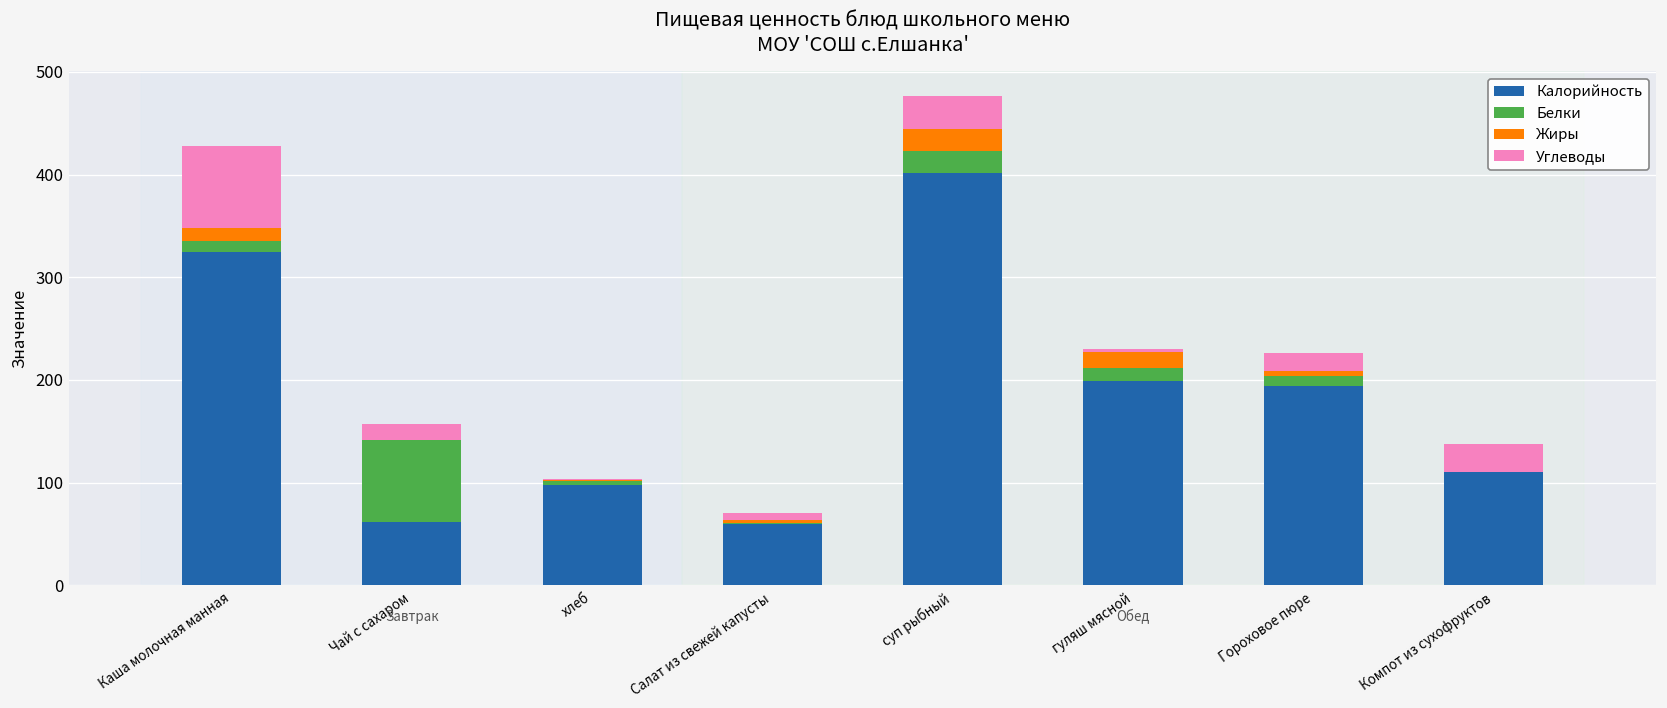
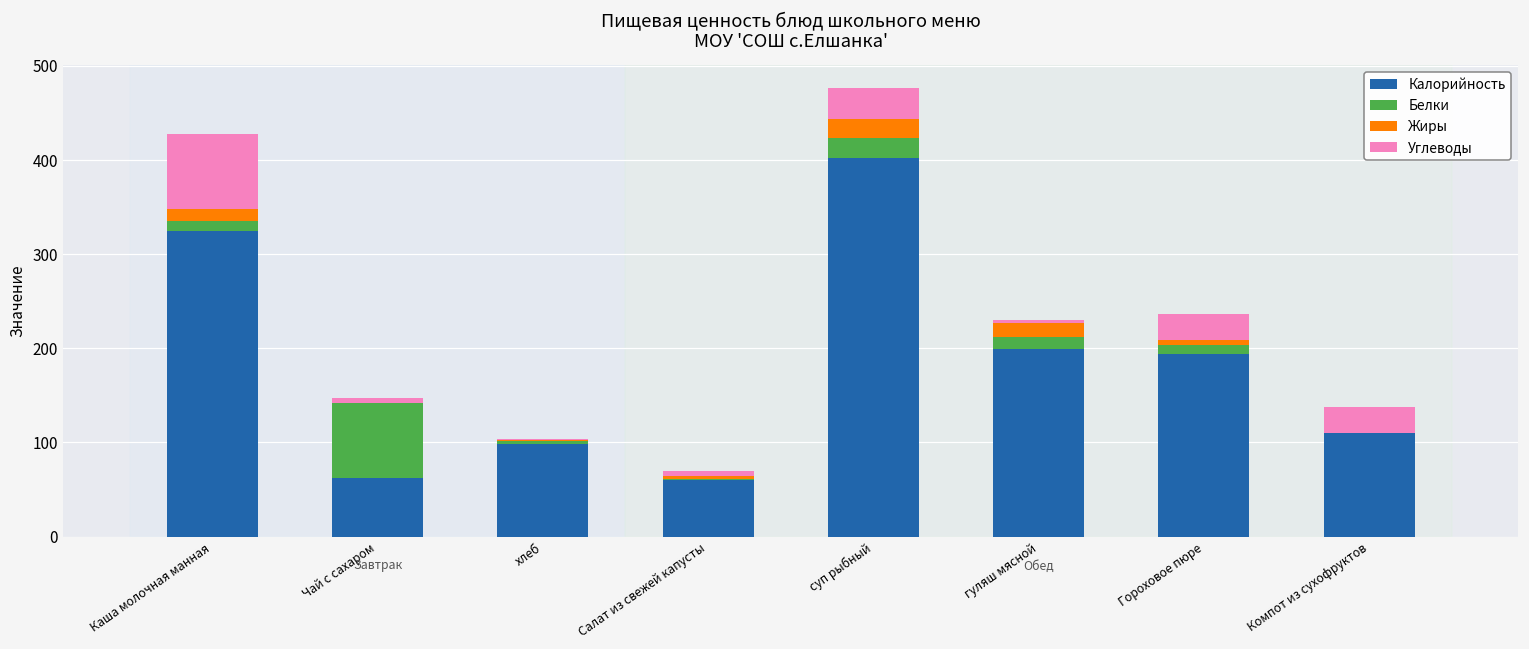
  {
    "Калорийность": {
      "Каша молочная манная": 330,
      "Чай с сахаром": 60,
      "хлеб": 100,
      "Салат из свежей капусты": 60,
      "суп рыбный": 400,
      "гуляш мясной": 200,
      "Гороховое пюре": 190,
      "Компот из сухофруктов": 110
    },
    "Белки": {
      "Каша молочная манная": 10,
      "Чай с сахаром": 80,
      "хлеб": 0,
      "суп рыбный": 20,
      "гуляш мясной": 10,
      "Гороховое пюре": 10,
      "Компот из сухофруктов": 0
    },
    "Жиры": {
      "Каша молочная манная": 10,
      "Чай с сахаром": 0,
      "Салат из свежей капусты": 0,
      "суп рыбный": 20,
      "гуляш мясной": 20,
      "Гороховое пюре": 10,
      "Компот из сухофруктов": 0
    },
    "Углеводы": {
      "Каша молочная манная": 80,
-     "Чай с сахаром": 20,
+     "Чай с сахаром": 10,
      "Салат из свежей капусты": 10,
      "суп рыбный": 30,
      "гуляш мясной": 0,
-     "Гороховое пюре": 20,
+     "Гороховое пюре": 30,
      "Компот из сухофруктов": 30
    }
  }
